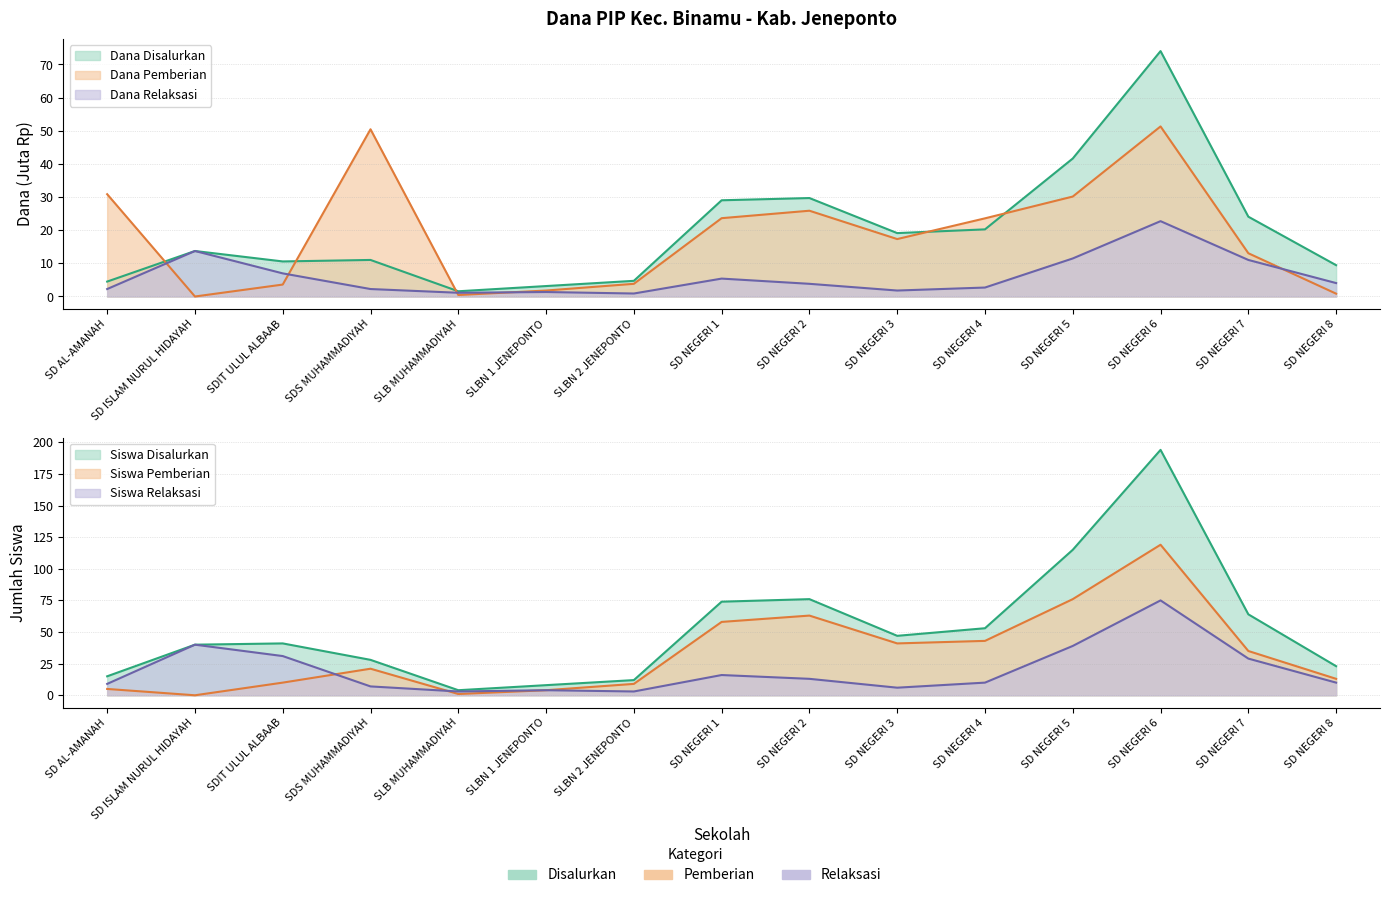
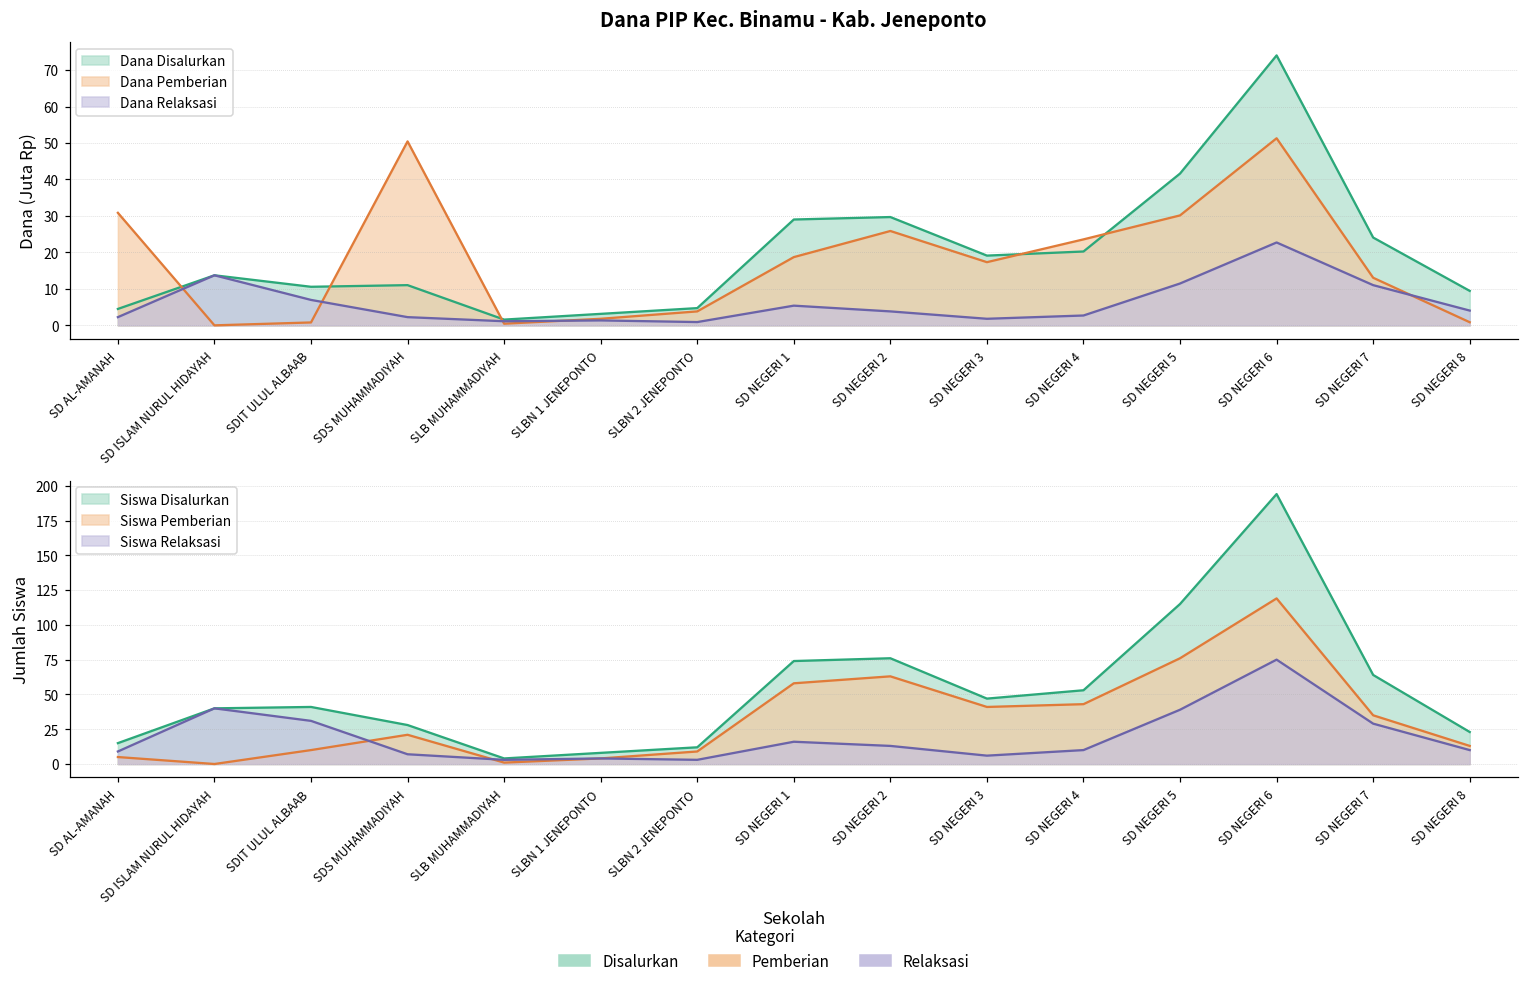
  {
    "Dana PIP Kec. Binamu - Kab. Jeneponto": {
      "Dana Pemberian": {
        "SD AL-AMANAH": 31,
        "SD ISLAM NURUL HIDAYAH": 0,
-       "SDIT ULUL ALBAAB": 4,
+       "SDIT ULUL ALBAAB": 1,
        "SDS MUHAMMADIYAH": 50,
        "SLBN 2 JENEPONTO": 4,
-       "SD NEGERI 1": 24,
+       "SD NEGERI 1": 19,
        "SD NEGERI 2": 26,
        "SD NEGERI 3": 17,
        "SD NEGERI 4": 24,
        "SD NEGERI 5": 30,
        "SD NEGERI 6": 51,
        "SD NEGERI 7": 13,
        "SD NEGERI 8": 1
      }
    }
  }
